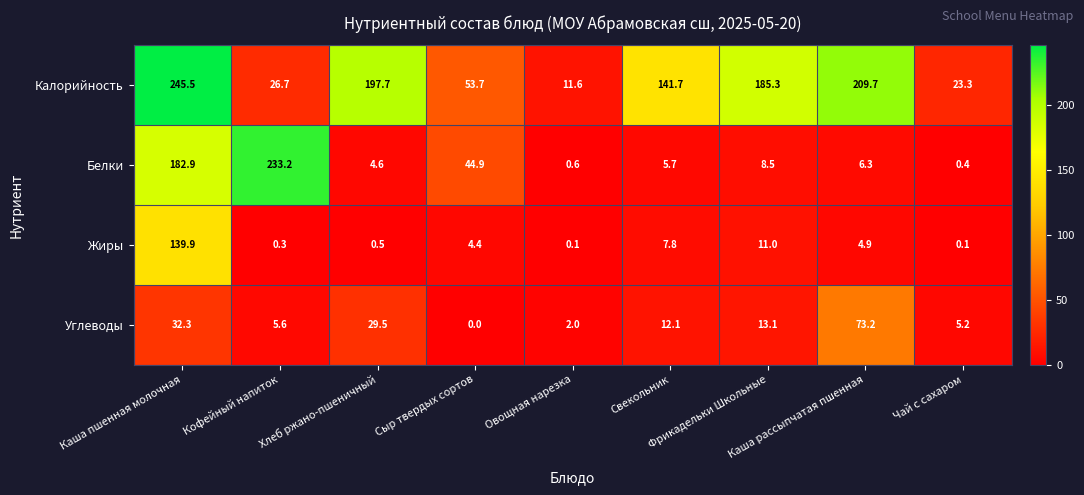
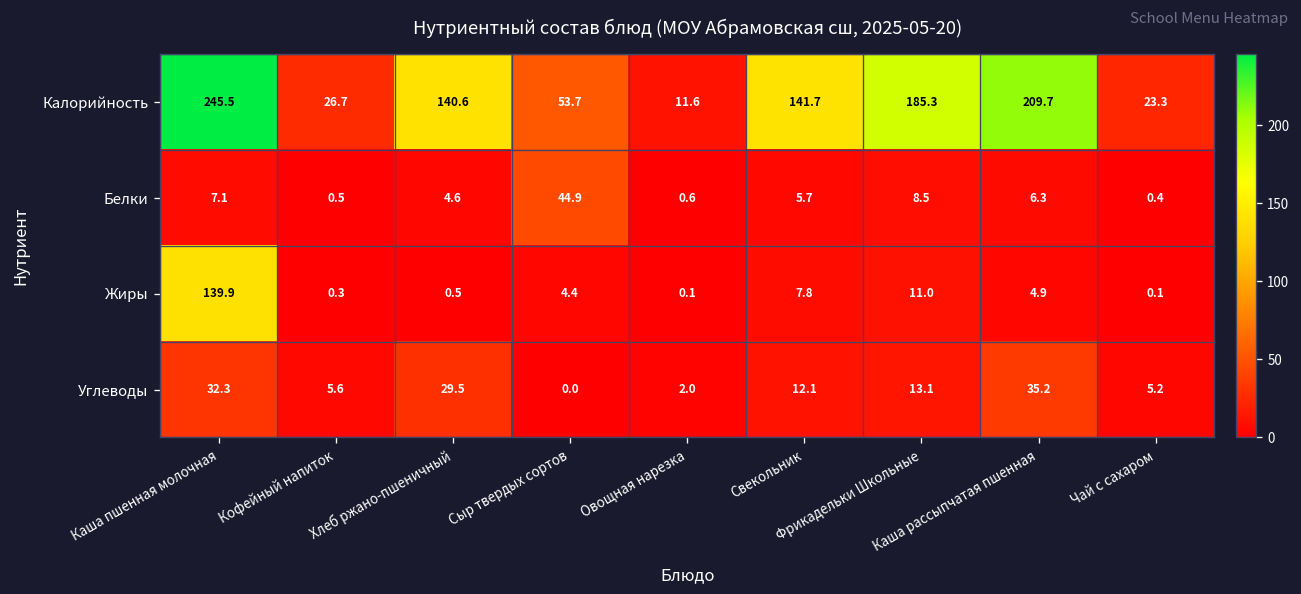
  {
    "Калорийность": {
      "Каша пшенная молочная": 245.5,
      "Кофейный напиток": 26.7,
-     "Хлеб ржано-пшеничный": 197.7,
+     "Хлеб ржано-пшеничный": 140.6,
      "Сыр твердых сортов": 53.7,
      "Овощная нарезка": 11.6,
      "Свекольник": 141.7,
      "Фрикадельки Школьные": 185.3,
      "Каша рассыпчатая пшенная": 209.7,
      "Чай с сахаром": 23.3
    },
    "Белки": {
-     "Каша пшенная молочная": 182.9,
-     "Кофейный напиток": 233.2,
+     "Каша пшенная молочная": 7.1,
+     "Кофейный напиток": 0.5,
      "Хлеб ржано-пшеничный": 4.6,
      "Сыр твердых сортов": 44.9,
      "Овощная нарезка": 0.6,
      "Свекольник": 5.7,
      "Фрикадельки Школьные": 8.5,
      "Каша рассыпчатая пшенная": 6.3,
      "Чай с сахаром": 0.4
    },
    "Жиры": {
      "Каша пшенная молочная": 139.9,
      "Кофейный напиток": 0.3,
      "Хлеб ржано-пшеничный": 0.5,
      "Сыр твердых сортов": 4.4,
      "Овощная нарезка": 0.1,
      "Свекольник": 7.8,
      "Фрикадельки Школьные": 11.0,
      "Каша рассыпчатая пшенная": 4.9,
      "Чай с сахаром": 0.1
    },
    "Углеводы": {
      "Каша пшенная молочная": 32.3,
      "Кофейный напиток": 5.6,
      "Хлеб ржано-пшеничный": 29.5,
      "Сыр твердых сортов": 0.0,
      "Овощная нарезка": 2.0,
      "Свекольник": 12.1,
      "Фрикадельки Школьные": 13.1,
-     "Каша рассыпчатая пшенная": 73.2,
+     "Каша рассыпчатая пшенная": 35.2,
      "Чай с сахаром": 5.2
    }
  }
